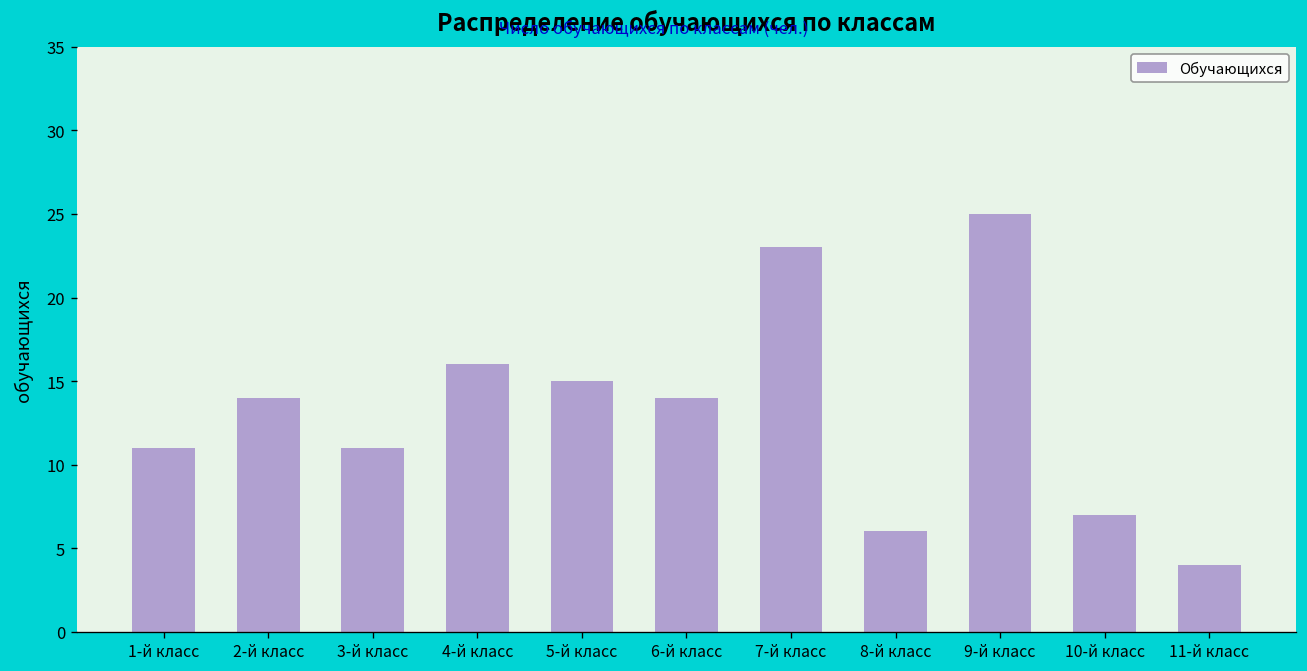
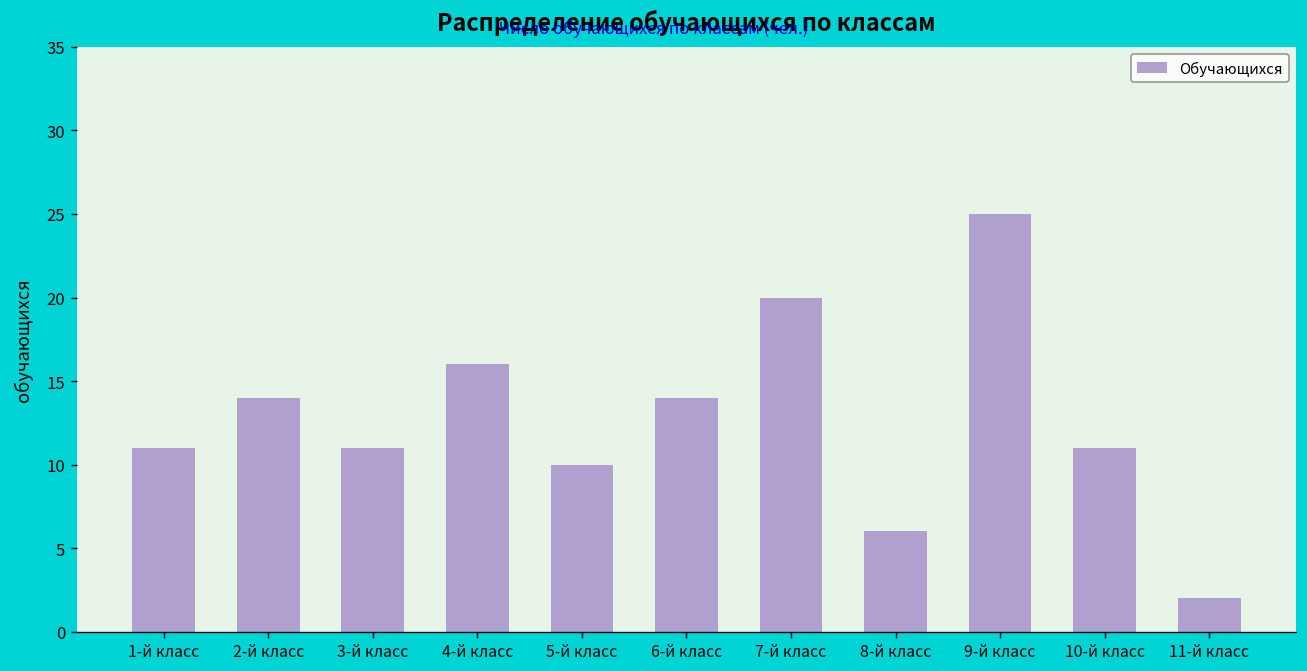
  {
    "1-й класс": 11,
    "2-й класс": 14,
    "3-й класс": 11,
    "4-й класс": 16,
-   "5-й класс": 15,
+   "5-й класс": 10,
    "6-й класс": 14,
-   "7-й класс": 23,
+   "7-й класс": 20,
    "8-й класс": 6,
    "9-й класс": 25,
-   "10-й класс": 7,
-   "11-й класс": 4
+   "10-й класс": 11,
+   "11-й класс": 2
  }
